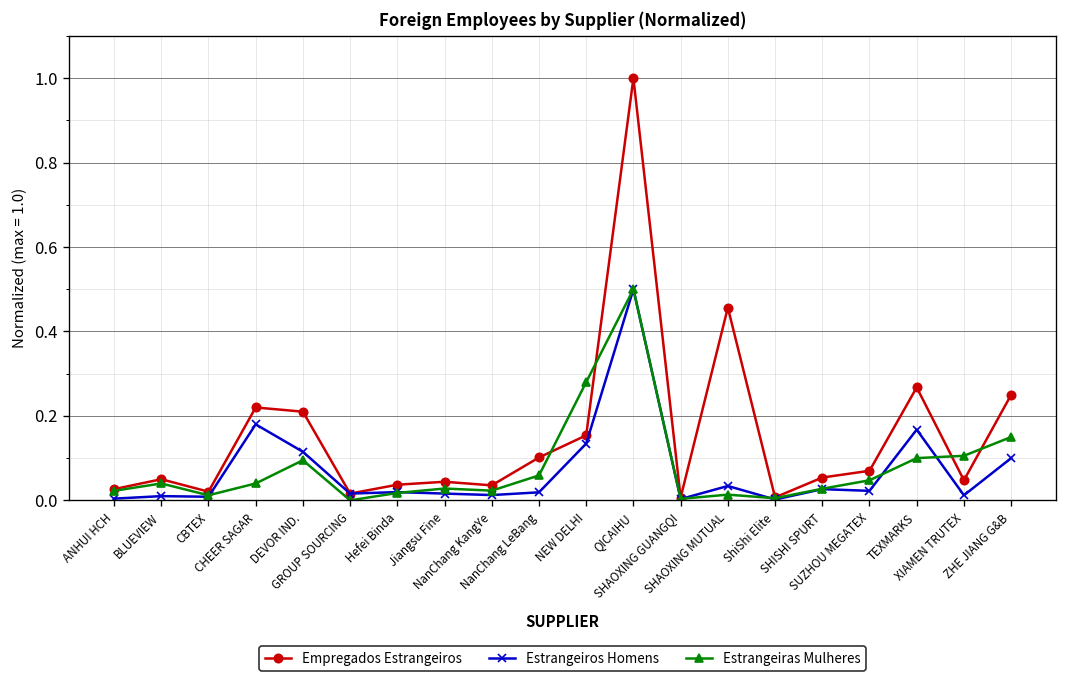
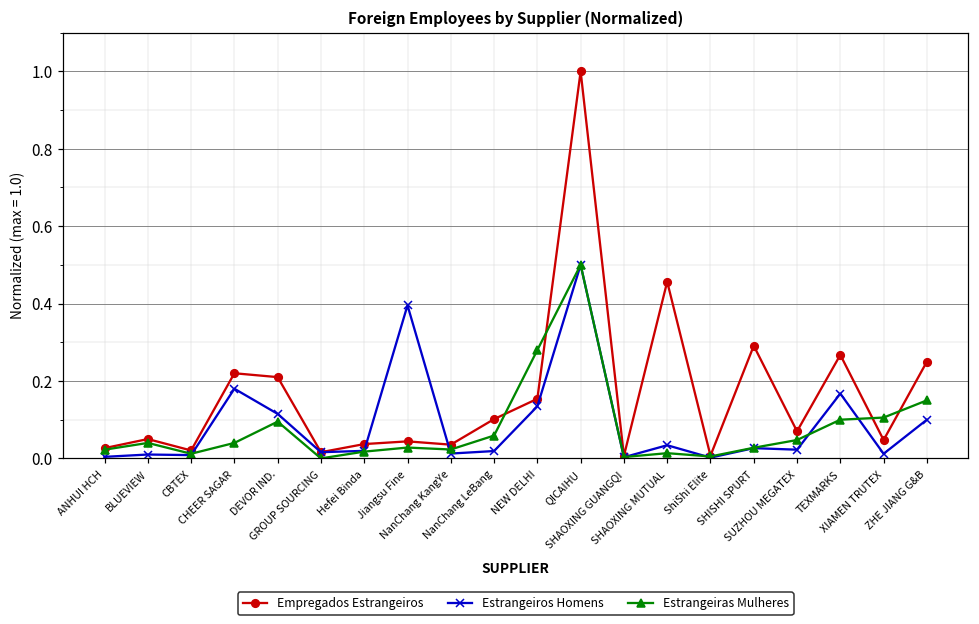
  {
    "Empregados Estrangeiros": {
      "BLUEVIEW": 0.05,
      "CBTEX": 0.02,
      "CHEER SAGAR": 0.22,
      "DEVOR IND.": 0.21,
      "Hefei Binda": 0.04,
      "Jiangsu Fine": 0.04,
      "NanChang KangYe": 0.04,
      "NanChang LeBang": 0.10,
      "NEW DELHI": 0.15,
      "QICAIHU": 1.00,
      "SHAOXING MUTUAL": 0.46,
-     "SHISHI SPURT": 0.05,
+     "SHISHI SPURT": 0.29,
      "SUZHOU MEGATEX": 0.07,
      "TEXMARKS": 0.27,
      "XIAMEN TRUTEX": 0.05,
      "ZHE JIANG G&B": 0.25
    },
    "Estrangeiros Homens": {
      "ANHUI HCH": 0.00,
      "BLUEVIEW": 0.01,
      "CHEER SAGAR": 0.18,
      "DEVOR IND.": 0.12,
-     "Jiangsu Fine": 0.02,
+     "Jiangsu Fine": 0.40,
      "NanChang KangYe": 0.01,
      "NanChang LeBang": 0.02,
      "NEW DELHI": 0.13,
      "SHAOXING MUTUAL": 0.03,
      "SUZHOU MEGATEX": 0.02,
      "TEXMARKS": 0.17,
      "XIAMEN TRUTEX": 0.01,
      "ZHE JIANG G&B": 0.10
    },
    "Estrangeiras Mulheres": {
      "BLUEVIEW": 0.04,
      "CHEER SAGAR": 0.04,
      "DEVOR IND.": 0.10,
      "GROUP SOURCING": 0.00,
      "Jiangsu Fine": 0.03,
      "NanChang KangYe": 0.02,
      "NanChang LeBang": 0.06,
      "NEW DELHI": 0.28,
      "SHAOXING MUTUAL": 0.01,
      "SUZHOU MEGATEX": 0.05,
      "TEXMARKS": 0.10,
      "XIAMEN TRUTEX": 0.11,
      "ZHE JIANG G&B": 0.15
    }
  }
